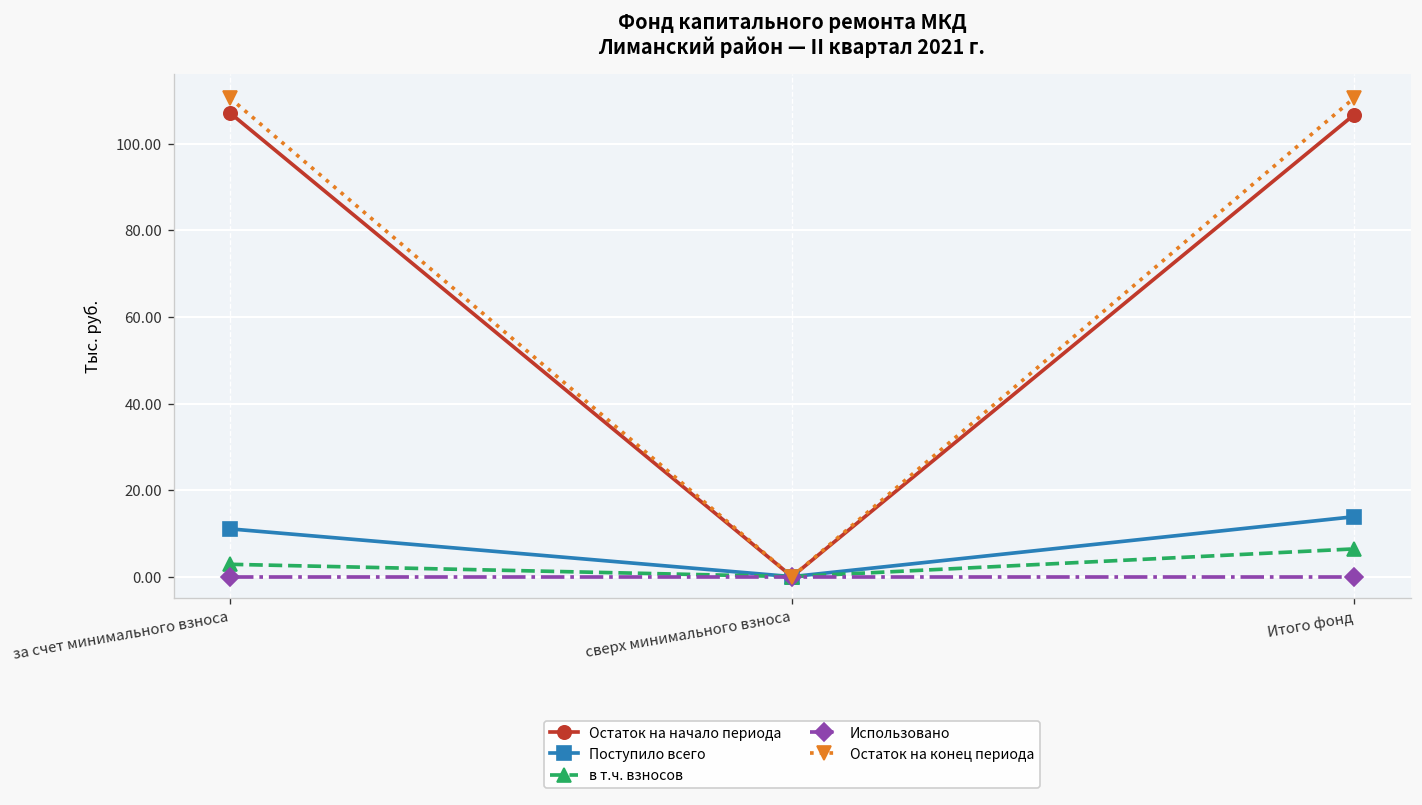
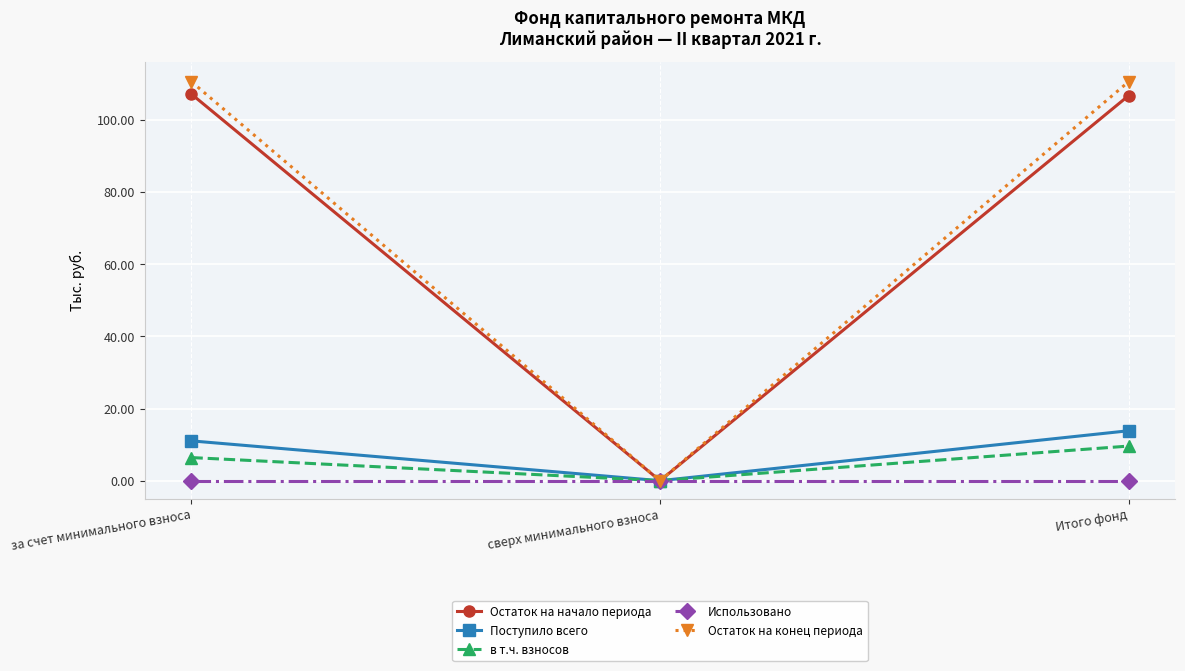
  {
    "Остаток на начало периода": {
      "за счет минимального взноса": 107,
      "Итого фонд": 107
    },
    "Поступило всего": {
      "за счет минимального взноса": 11,
      "Итого фонд": 14
    },
    "в т.ч. взносов": {
-     "за счет минимального взноса": 3,
-     "Итого фонд": 6
+     "за счет минимального взноса": 6,
+     "Итого фонд": 10
    },
    "Использовано": {
      "за счет минимального взноса": 0,
      "Итого фонд": 0
    },
    "Остаток на конец периода": {
      "за счет минимального взноса": 111,
      "Итого фонд": 111
    }
  }
